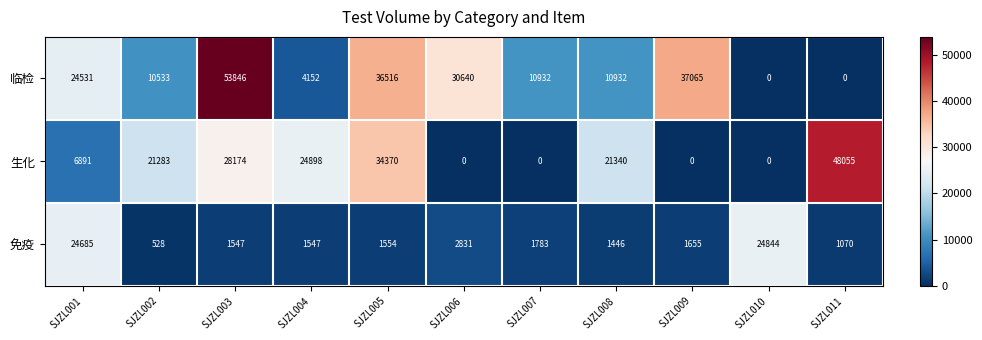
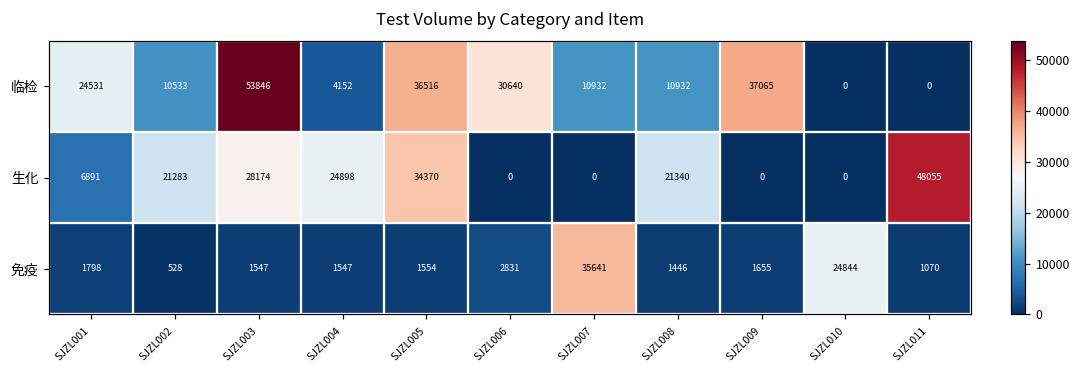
  {
    "临检": {
      "SJZL001": 24531,
      "SJZL002": 10533,
      "SJZL003": 53846,
      "SJZL004": 4152,
      "SJZL005": 36516,
      "SJZL006": 30640,
      "SJZL007": 10932,
      "SJZL008": 10932,
      "SJZL009": 37065,
      "SJZL010": 0,
      "SJZL011": 0
    },
    "生化": {
      "SJZL001": 6891,
      "SJZL002": 21283,
      "SJZL003": 28174,
      "SJZL004": 24898,
      "SJZL005": 34370,
      "SJZL006": 0,
      "SJZL007": 0,
      "SJZL008": 21340,
      "SJZL009": 0,
      "SJZL010": 0,
      "SJZL011": 48055
    },
    "免疫": {
-     "SJZL001": 24685,
+     "SJZL001": 1798,
      "SJZL002": 528,
      "SJZL003": 1547,
      "SJZL004": 1547,
      "SJZL005": 1554,
      "SJZL006": 2831,
-     "SJZL007": 1783,
+     "SJZL007": 35641,
      "SJZL008": 1446,
      "SJZL009": 1655,
      "SJZL010": 24844,
      "SJZL011": 1070
    }
  }
